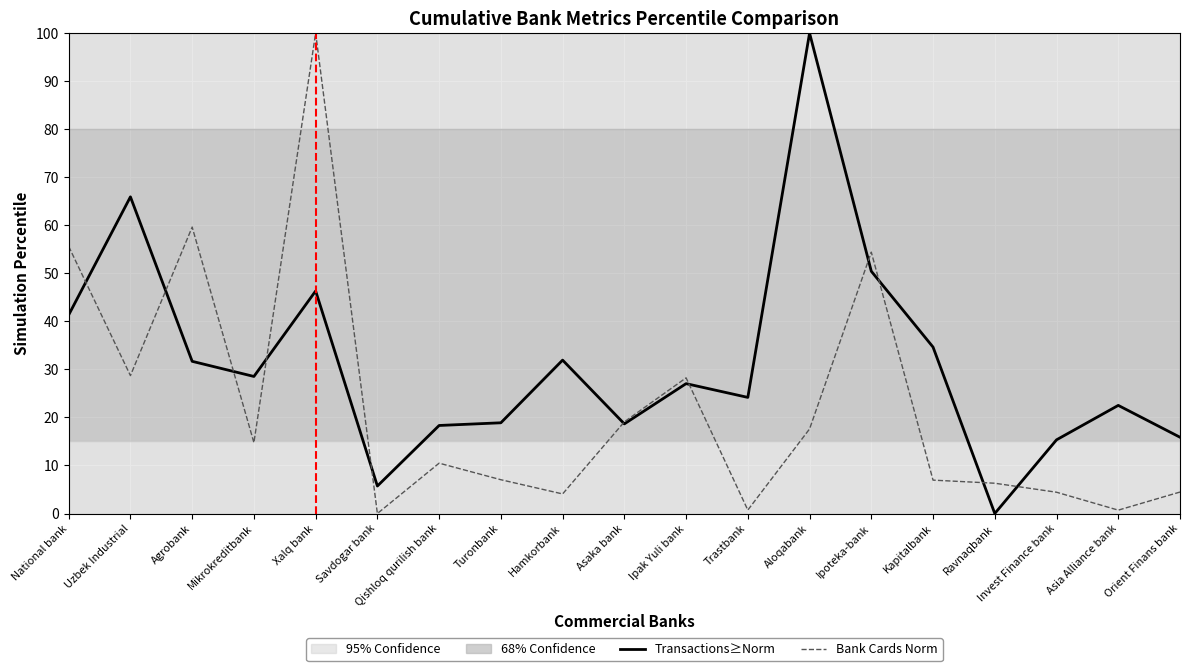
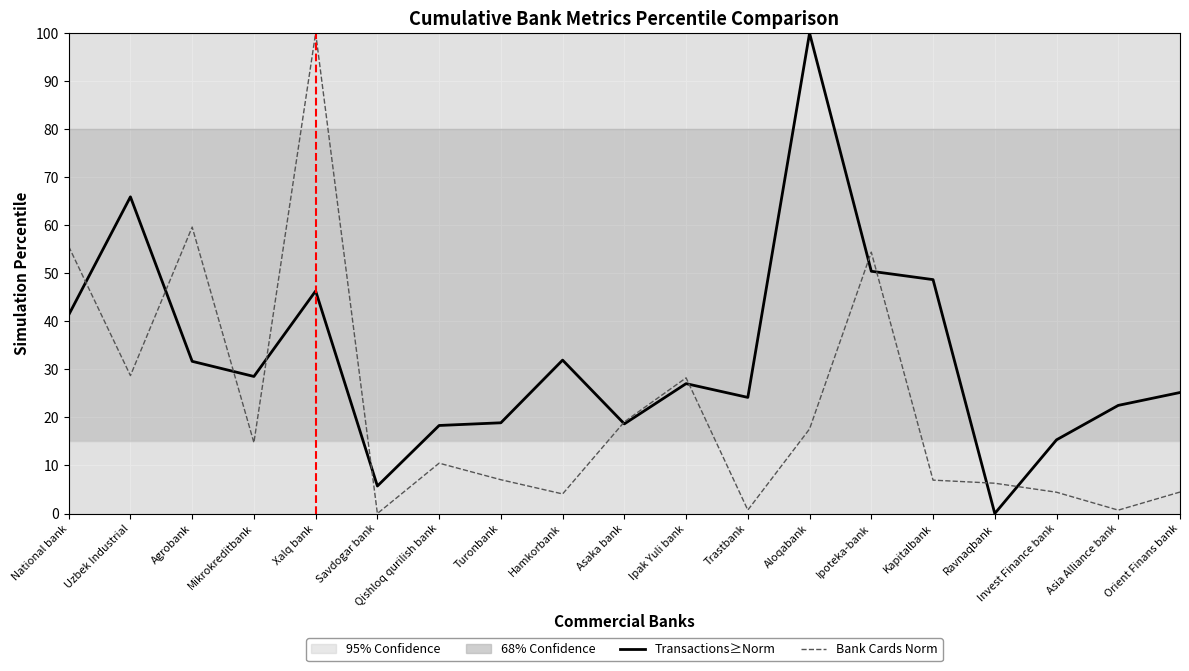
  {
    "Transactions≥Norm": {
      "National bank": 41,
      "Uzbek Industrial": 66,
      "Agrobank": 32,
      "Mikrokreditbank": 29,
      "Xalq bank": 46,
      "Savdogar bank": 6,
      "Qishloq qurilish bank": 18,
      "Turonbank": 19,
      "Hamkorbank": 32,
      "Ipak Yuli bank": 27,
      "Trastbank": 24,
      "Ipoteka-bank": 50,
-     "Kapitalbank": 35,
+     "Kapitalbank": 49,
      "Ravnaqbank": 0,
      "Asia Alliance bank": 23,
-     "Orient Finans bank": 16
+     "Orient Finans bank": 25
    },
    "Bank Cards Norm": {
      "National bank": 56,
      "Uzbek Industrial": 29,
      "Agrobank": 60,
      "Savdogar bank": 0,
      "Qishloq qurilish bank": 10,
      "Turonbank": 7,
      "Hamkorbank": 4,
      "Ipak Yuli bank": 28,
      "Trastbank": 1,
      "Aloqabank": 18,
      "Ipoteka-bank": 54,
      "Kapitalbank": 7,
      "Ravnaqbank": 6,
      "Invest Finance bank": 4,
      "Asia Alliance bank": 1,
      "Orient Finans bank": 4
    },
    "68% Confidence": {
      "National bank": 65,
      "Uzbek Industrial": 65,
      "Agrobank": 65,
      "Mikrokreditbank": 65,
      "Xalq bank": 65,
      "Savdogar bank": 65,
      "Qishloq qurilish bank": 65,
      "Turonbank": 65,
      "Hamkorbank": 65,
      "Asaka bank": 65,
      "Ipak Yuli bank": 65,
      "Trastbank": 65,
      "Aloqabank": 65,
      "Ipoteka-bank": 65,
      "Kapitalbank": 65,
      "Ravnaqbank": 65,
      "Invest Finance bank": 65,
      "Asia Alliance bank": 65,
      "Orient Finans bank": 65
    }
  }
